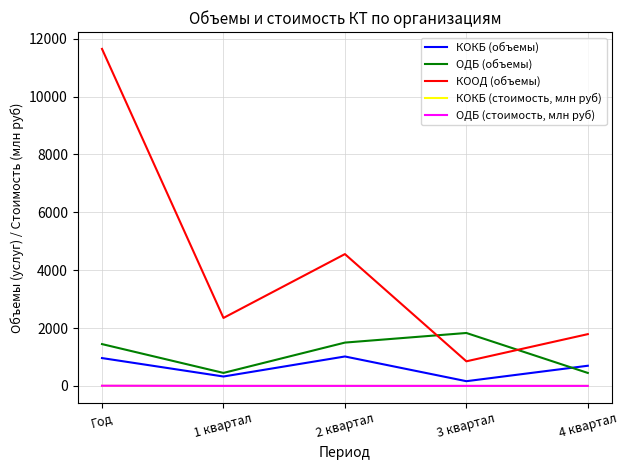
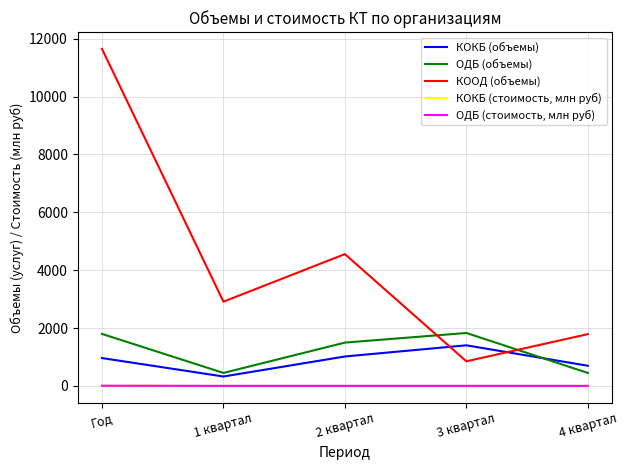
  {
    "КОКБ (объемы)": {
      "Год": 1000,
      "1 квартал": 300,
      "2 квартал": 1000,
-     "3 квартал": 200,
+     "3 квартал": 1400,
      "4 квартал": 700
    },
    "ОДБ (объемы)": {
-     "Год": 1400,
+     "Год": 1800,
      "1 квартал": 500,
      "2 квартал": 1500,
      "3 квартал": 1800,
      "4 квартал": 400
    },
    "КООД (объемы)": {
      "Год": 11600,
-     "1 квартал": 2400,
+     "1 квартал": 2900,
      "2 квартал": 4600,
      "3 квартал": 900,
      "4 квартал": 1800
    },
    "ОДБ (стоимость, млн руб)": {
      "Год": 0,
      "1 квартал": 0,
      "2 квартал": 0,
      "3 квартал": 0,
      "4 квартал": 0
    }
  }
